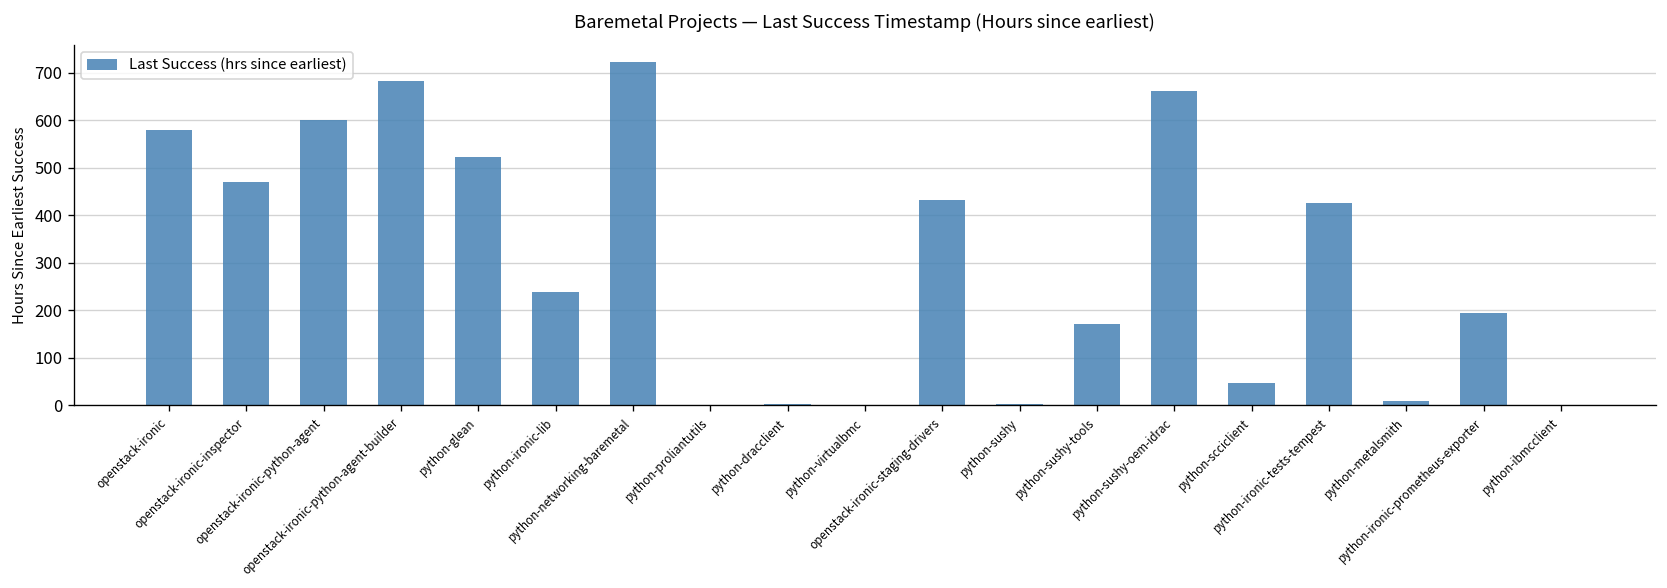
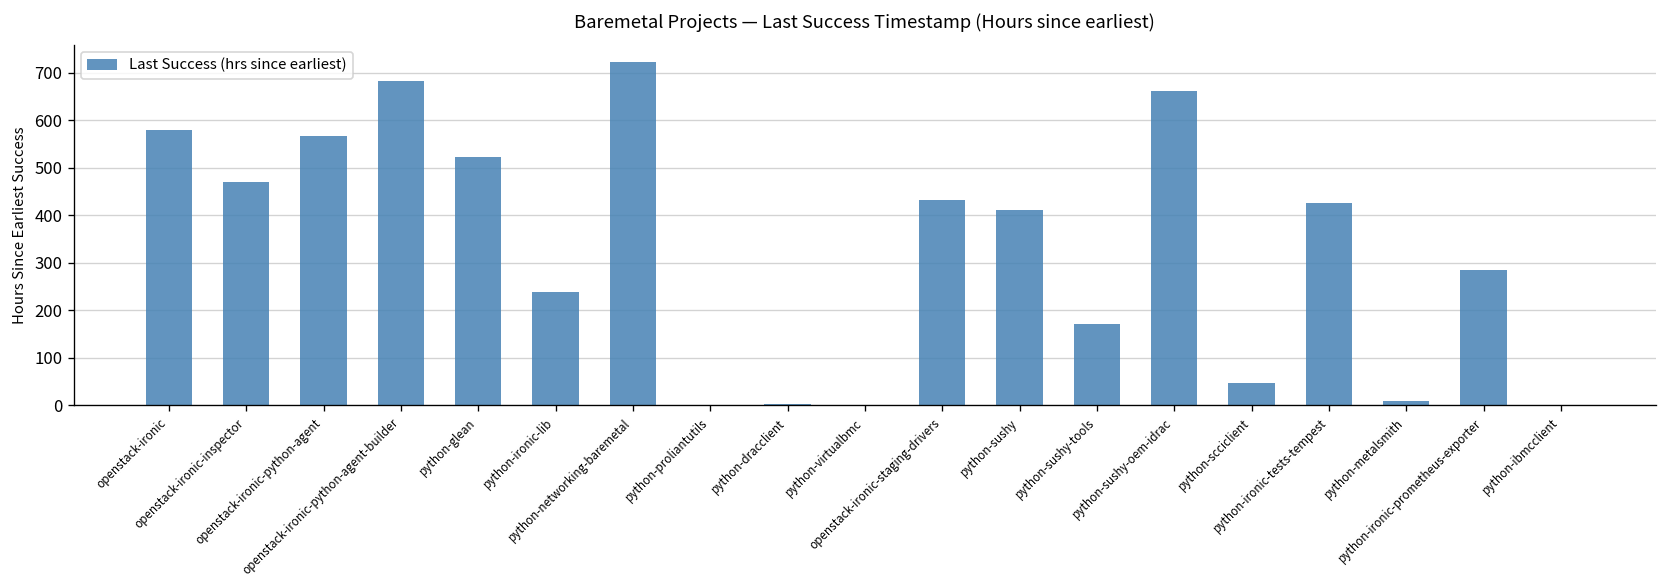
  {
    "openstack-ironic": 580,
    "openstack-ironic-inspector": 470,
-   "openstack-ironic-python-agent": 600,
+   "openstack-ironic-python-agent": 570,
    "openstack-ironic-python-agent-builder": 680,
    "python-glean": 520,
    "python-ironic-lib": 240,
    "python-networking-baremetal": 720,
    "python-proliantutils": 0,
    "openstack-ironic-staging-drivers": 430,
-   "python-sushy": 0,
+   "python-sushy": 410,
    "python-sushy-tools": 170,
    "python-sushy-oem-idrac": 660,
    "python-scciclient": 50,
    "python-ironic-tests-tempest": 430,
    "python-metalsmith": 10,
-   "python-ironic-prometheus-exporter": 190
+   "python-ironic-prometheus-exporter": 280
  }
